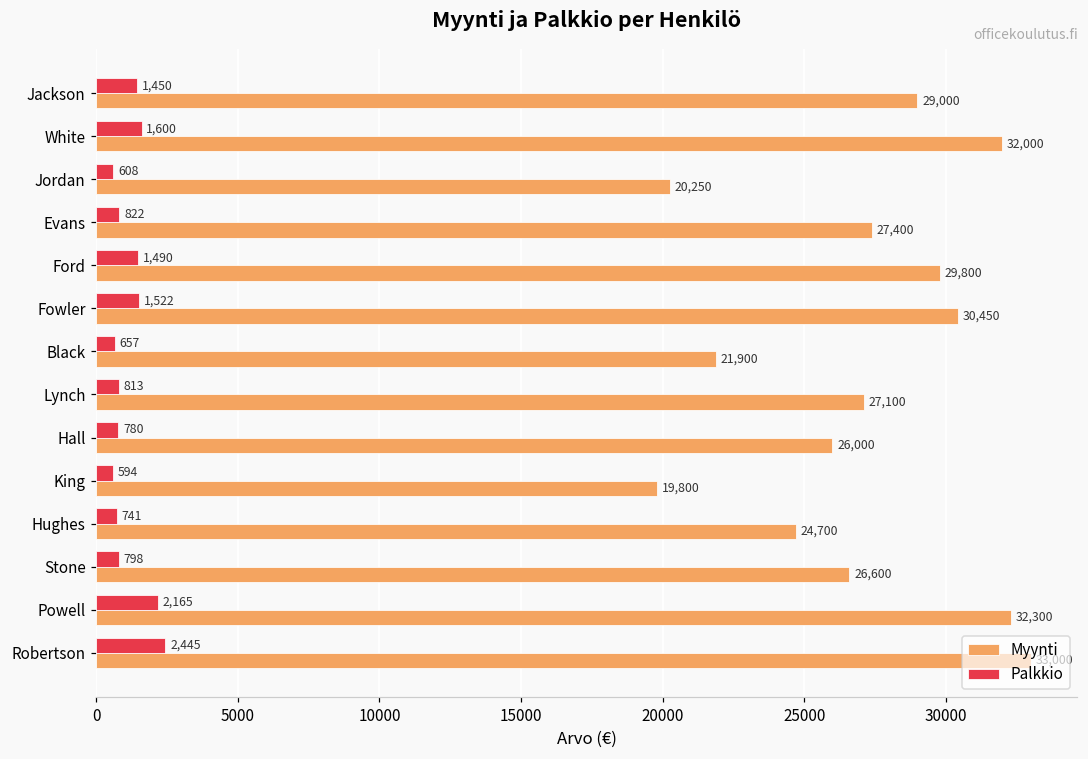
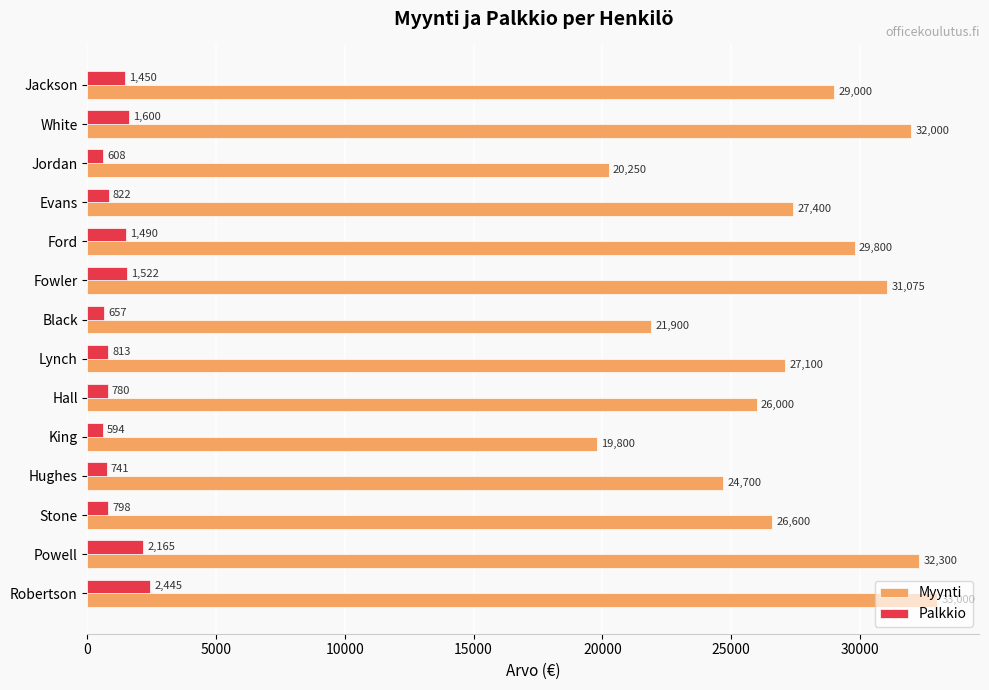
  {
    "Myynti": {
      "Jackson": "29,000",
      "White": "32,000",
      "Jordan": "20,250",
      "Evans": "27,400",
      "Ford": "29,800",
-     "Fowler": "30,450",
+     "Fowler": "31,075",
      "Black": "21,900",
      "Lynch": "27,100",
      "Hall": "26,000",
      "King": "19,800",
      "Hughes": "24,700",
      "Stone": "26,600",
      "Powell": "32,300"
    },
    "Palkkio": {
      "Jackson": "1,450",
      "White": "1,600",
      "Jordan": "608",
      "Evans": "822",
      "Ford": "1,490",
      "Fowler": "1,522",
      "Black": "657",
      "Lynch": "813",
      "Hall": "780",
      "King": "594",
      "Hughes": "741",
      "Stone": "798",
      "Powell": "2,165",
      "Robertson": "2,445"
    }
  }
